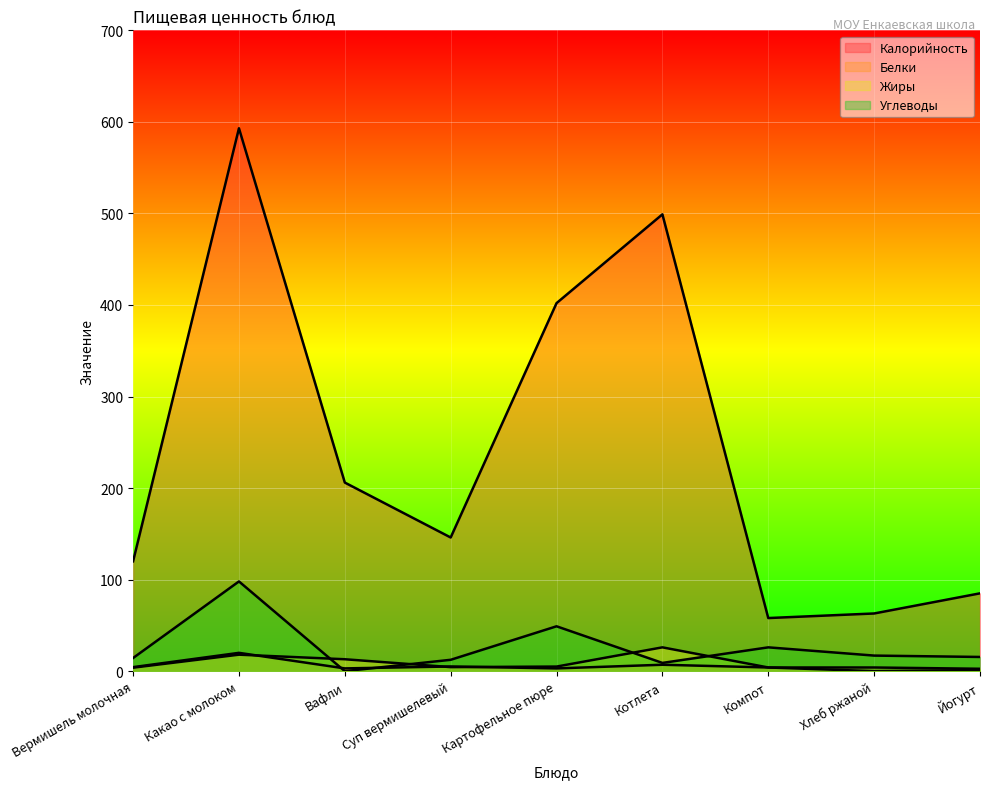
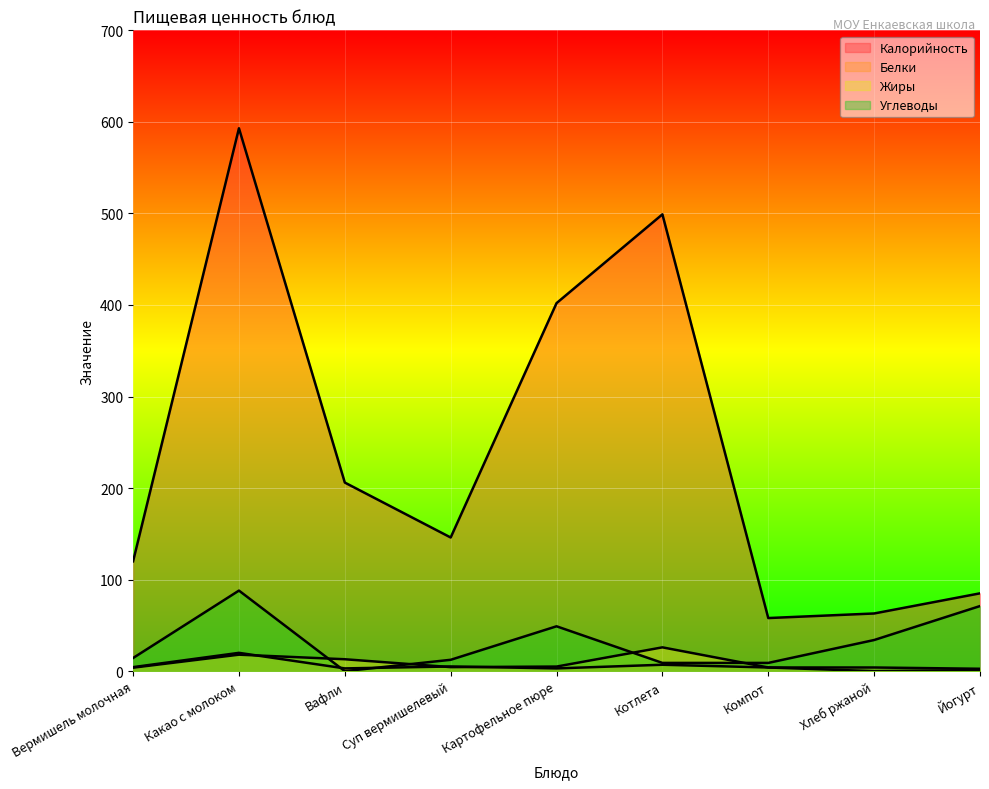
  {
    "Калорийность": {
      "Вермишель молочная": 120,
      "Какао с молоком": 590,
      "Вафли": 210,
      "Суп вермишелевый": 150,
      "Картофельное пюре": 400,
      "Котлета": 500,
      "Компот": 60,
      "Хлеб ржаной": 60,
      "Йогурт": 90
    },
    "Углеводы": {
      "Вермишель молочная": 10,
-     "Какао с молоком": 100,
+     "Какао с молоком": 90,
      "Вафли": 0,
      "Суп вермишелевый": 10,
      "Картофельное пюре": 50,
-     "Компот": 30,
-     "Хлеб ржаной": 20,
-     "Йогурт": 20
+     "Компот": 10,
+     "Хлеб ржаной": 30,
+     "Йогурт": 70
    }
  }
